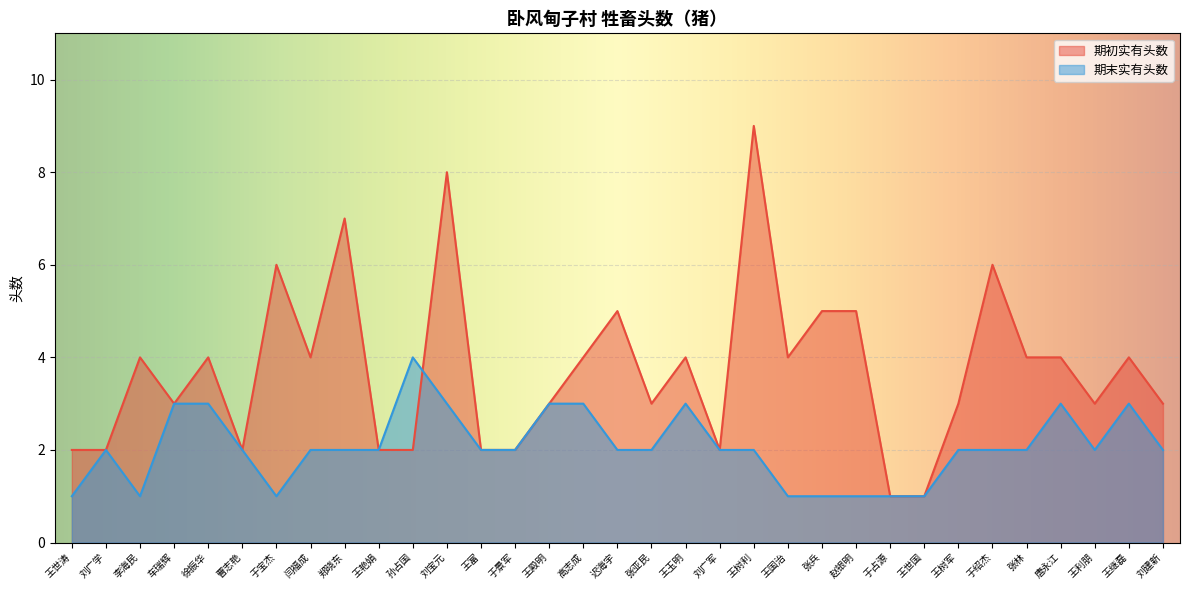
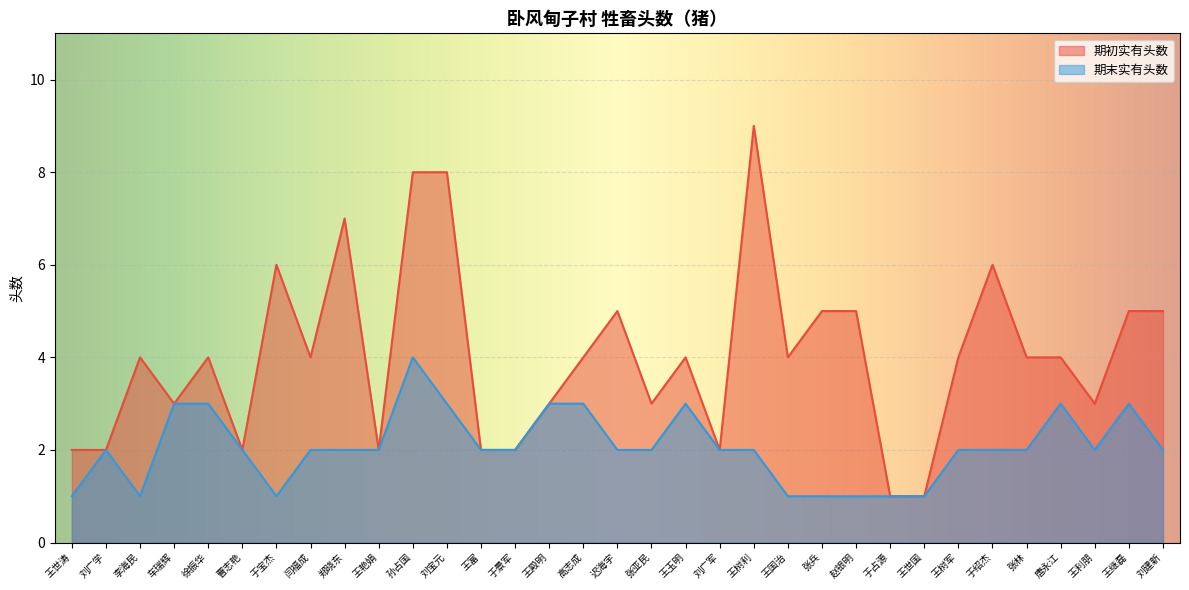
  {
    "期初实有头数": {
      "王世涛": 2,
      "李海民": 4,
      "徐振华": 4,
      "于宝杰": 6,
      "闫福成": 4,
      "郑晓东": 7,
-     "孙占国": 2,
+     "孙占国": 8,
      "刘宝元": 8,
      "高志成": 4,
      "迟海宇": 5,
      "张亚民": 3,
      "王玉明": 4,
      "王树利": 9,
      "王国治": 4,
      "张兵": 5,
      "赵银明": 5,
-     "王树军": 3,
+     "王树军": 4,
      "于绍杰": 6,
      "张林": 4,
      "唐永江": 4,
      "王利朋": 3,
-     "王继磊": 4,
-     "刘建新": 3
+     "王继磊": 5,
+     "刘建新": 5
    },
    "期末实有头数": {
      "王世涛": 1,
      "李海民": 1,
      "徐振华": 3,
      "于宝杰": 1,
      "闫福成": 2,
      "郑晓东": 2,
      "孙占国": 4,
      "刘宝元": 3,
      "高志成": 3,
      "迟海宇": 2,
      "张亚民": 2,
      "王玉明": 3,
      "王树利": 2,
      "王国治": 1,
      "张兵": 1,
      "赵银明": 1,
      "王树军": 2,
      "于绍杰": 2,
      "张林": 2,
      "唐永江": 3,
      "王利朋": 2,
      "王继磊": 3,
      "刘建新": 2
    }
  }
